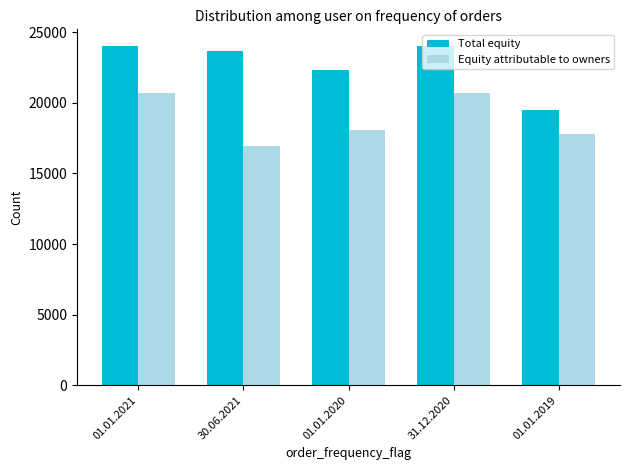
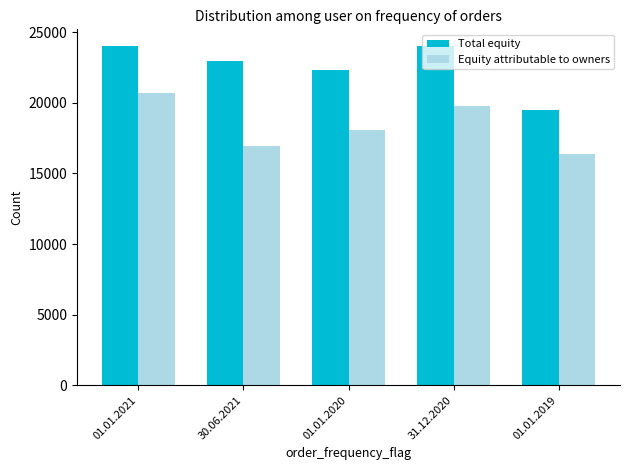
  {
    "Total equity": {
      "01.01.2021": 24000,
-     "30.06.2021": 23700,
+     "30.06.2021": 22900,
      "01.01.2020": 22300,
      "01.01.2019": 19500
    },
    "Equity attributable to owners": {
      "01.01.2021": 20700,
      "30.06.2021": 17000,
      "01.01.2020": 18000,
-     "31.12.2020": 20700,
-     "01.01.2019": 17800
+     "31.12.2020": 19800,
+     "01.01.2019": 16400
    }
  }
